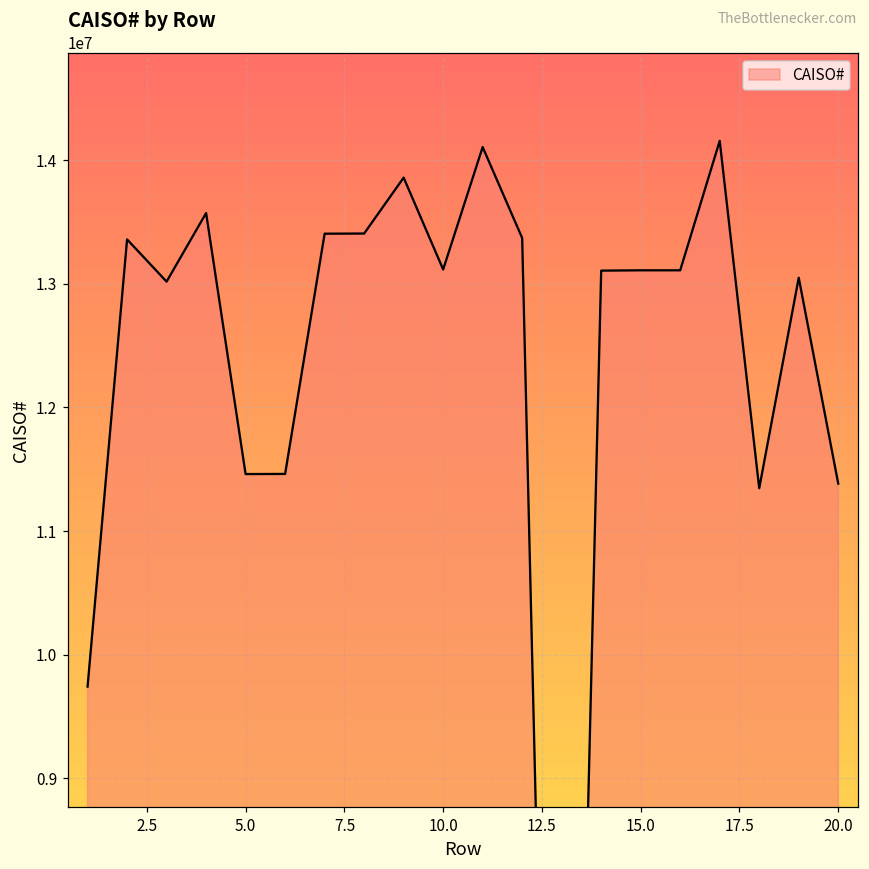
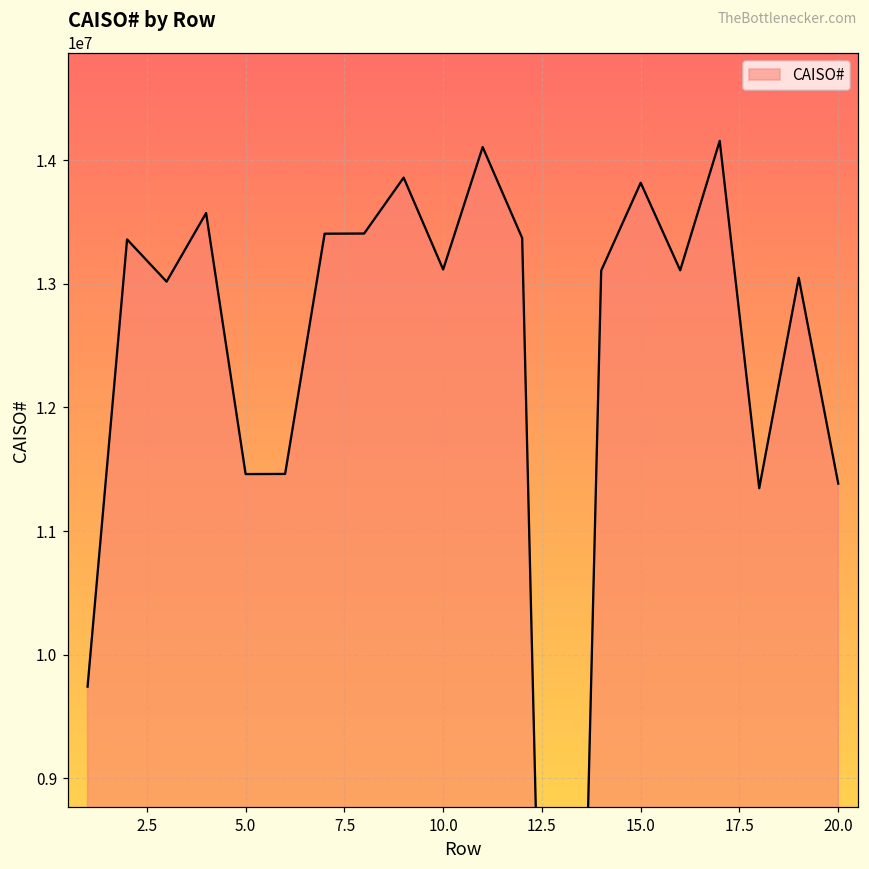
  {
    "5.0": 11460000,
    "10.0": 13120000,
-   "15.0": 13110000,
+   "15.0": 13820000,
    "20.0": 11380000
  }
